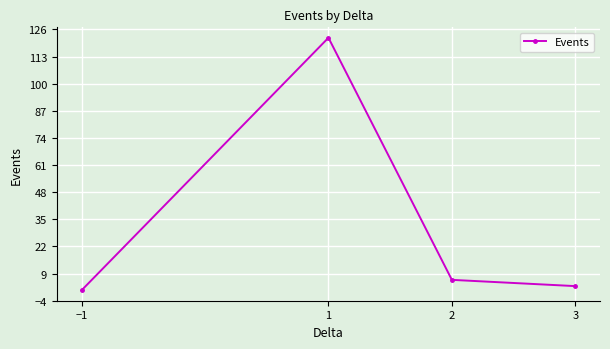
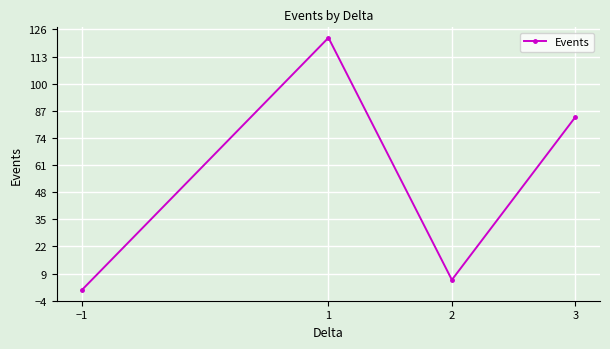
  {
    "−1": 1,
    "1": 122,
    "2": 6,
-   "3": 3
+   "3": 84
  }
